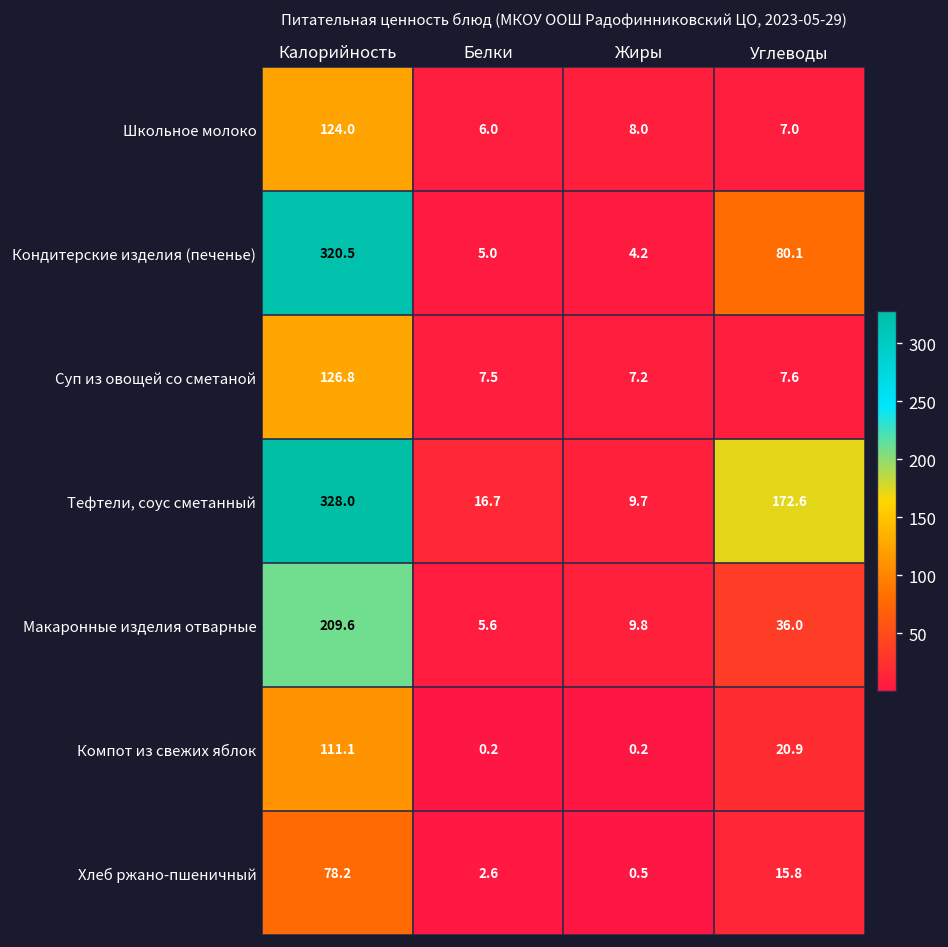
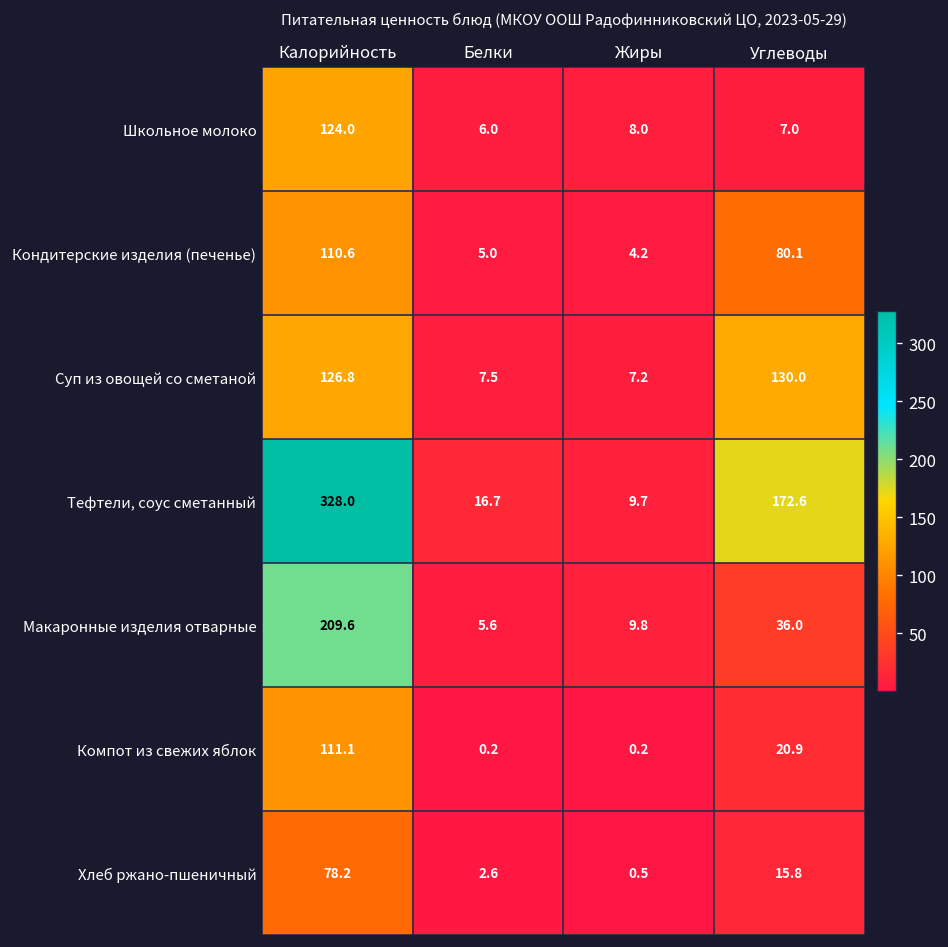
  {
    "Школьное молоко": {
      "Калорийность": 124.0,
      "Белки": 6.0,
      "Жиры": 8.0,
      "Углеводы": 7.0
    },
    "Кондитерские изделия (печенье)": {
-     "Калорийность": 320.5,
+     "Калорийность": 110.6,
      "Белки": 5.0,
      "Жиры": 4.2,
      "Углеводы": 80.1
    },
    "Суп из овощей со сметаной": {
      "Калорийность": 126.8,
      "Белки": 7.5,
      "Жиры": 7.2,
-     "Углеводы": 7.6
+     "Углеводы": 130.0
    },
    "Тефтели, соус сметанный": {
      "Калорийность": 328.0,
      "Белки": 16.7,
      "Жиры": 9.7,
      "Углеводы": 172.6
    },
    "Макаронные изделия отварные": {
      "Калорийность": 209.6,
      "Белки": 5.6,
      "Жиры": 9.8,
      "Углеводы": 36.0
    },
    "Компот из свежих яблок": {
      "Калорийность": 111.1,
      "Белки": 0.2,
      "Жиры": 0.2,
      "Углеводы": 20.9
    },
    "Хлеб ржано-пшеничный": {
      "Калорийность": 78.2,
      "Белки": 2.6,
      "Жиры": 0.5,
      "Углеводы": 15.8
    }
  }
